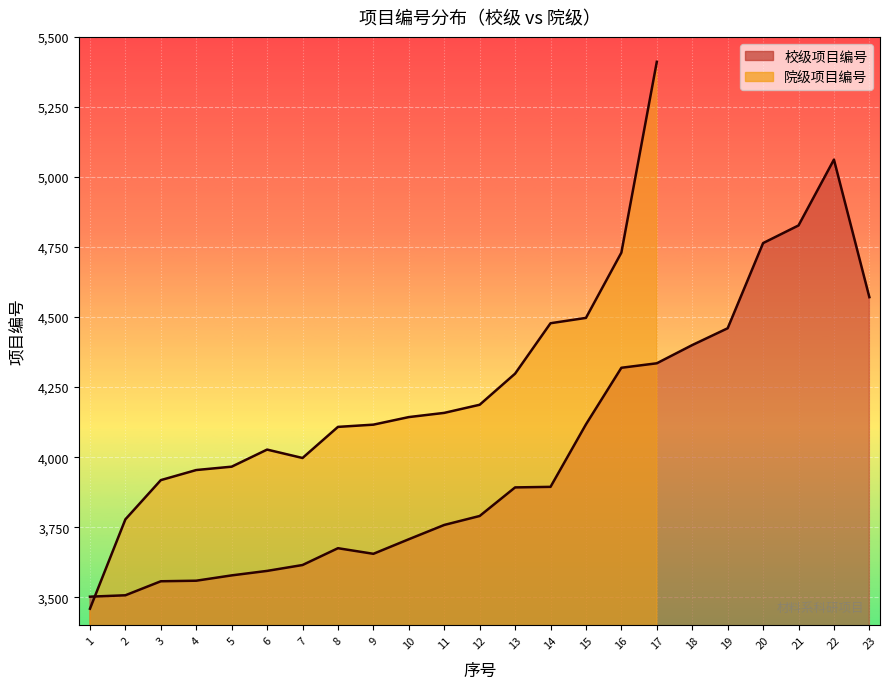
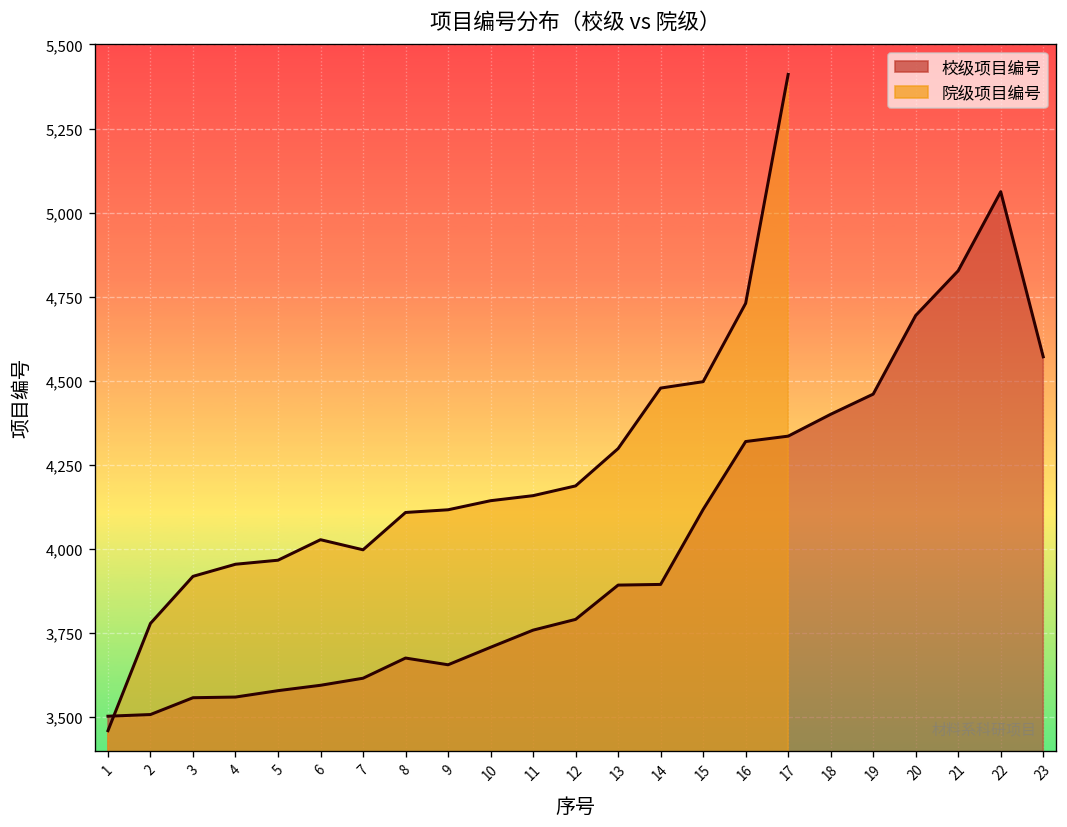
  {
    "校级项目编号": {
      "1": "3,500",
      "2": "3,510",
      "3": "3,560",
      "4": "3,560",
      "5": "3,580",
      "6": "3,590",
      "7": "3,620",
      "8": "3,680",
      "9": "3,660",
      "10": "3,710",
      "11": "3,760",
      "12": "3,790",
      "13": "3,890",
      "14": "3,890",
      "15": "4,120",
      "16": "4,320",
      "17": "4,340",
      "18": "4,400",
      "19": "4,460",
-     "20": "4,760",
+     "20": "4,690",
      "21": "4,830",
      "22": "5,060",
      "23": "4,570"
    },
    "院级项目编号": {
      "1": "3,460",
      "2": "3,780",
      "3": "3,920",
      "4": "3,950",
      "5": "3,970",
      "6": "4,030",
      "7": "4,000",
      "8": "4,110",
      "9": "4,120",
      "10": "4,140",
      "11": "4,160",
      "12": "4,190",
      "13": "4,300",
      "14": "4,480",
      "15": "4,500",
      "16": "4,730",
      "17": "5,410"
    }
  }
